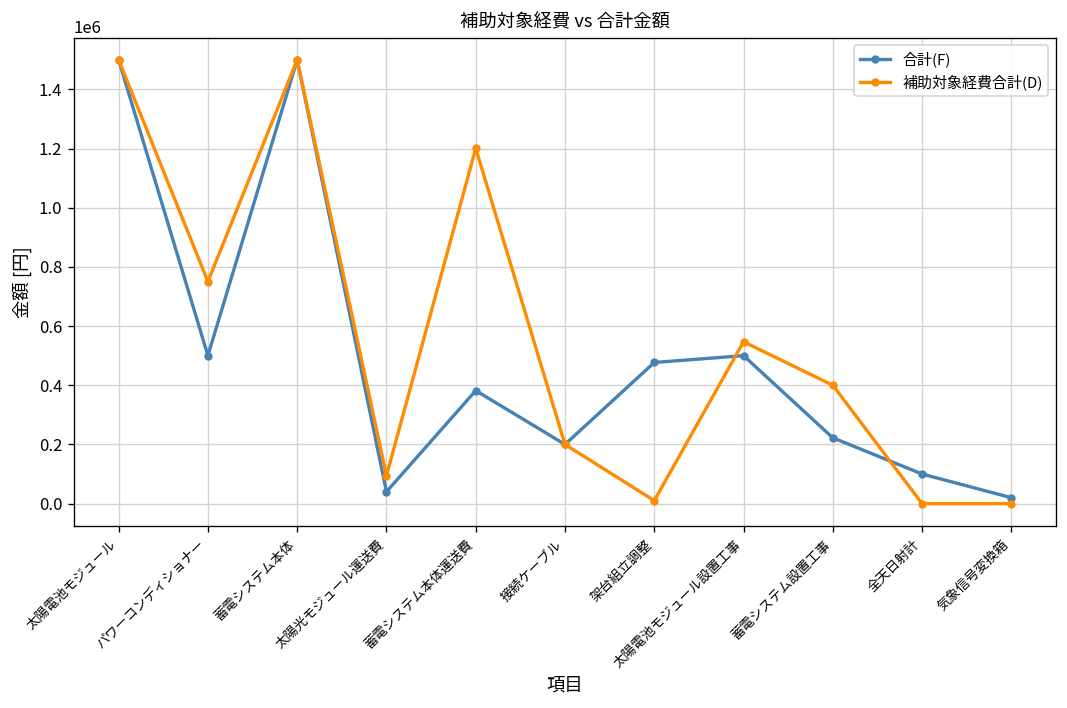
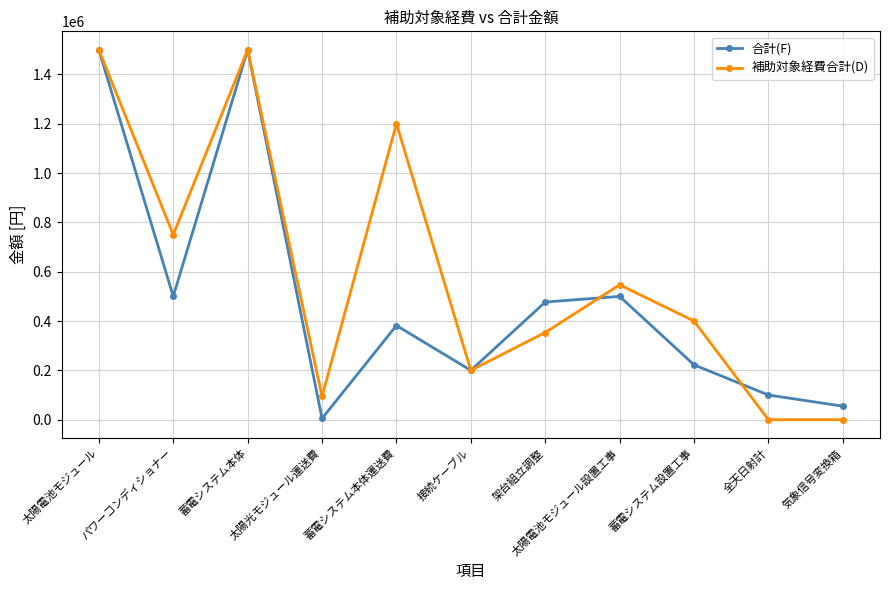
  {
    "合計(F)": {
      "パワーコンディショナー": 500000,
-     "太陽光モジュール運送費": 40000,
+     "太陽光モジュール運送費": 0,
      "蓄電システム本体運送費": 380000,
      "架台組立調整": 480000,
      "太陽電池モジュール設置工事": 500000,
      "蓄電システム設置工事": 220000,
      "全天日射計": 100000,
-     "気象信号変換箱": 20000
+     "気象信号変換箱": 50000
    },
    "補助対象経費合計(D)": {
      "パワーコンディショナー": 750000,
      "太陽光モジュール運送費": 90000,
      "蓄電システム本体運送費": 1200000,
-     "架台組立調整": 10000,
+     "架台組立調整": 350000,
      "太陽電池モジュール設置工事": 550000,
      "蓄電システム設置工事": 400000,
      "全天日射計": 0,
      "気象信号変換箱": 0
    }
  }
